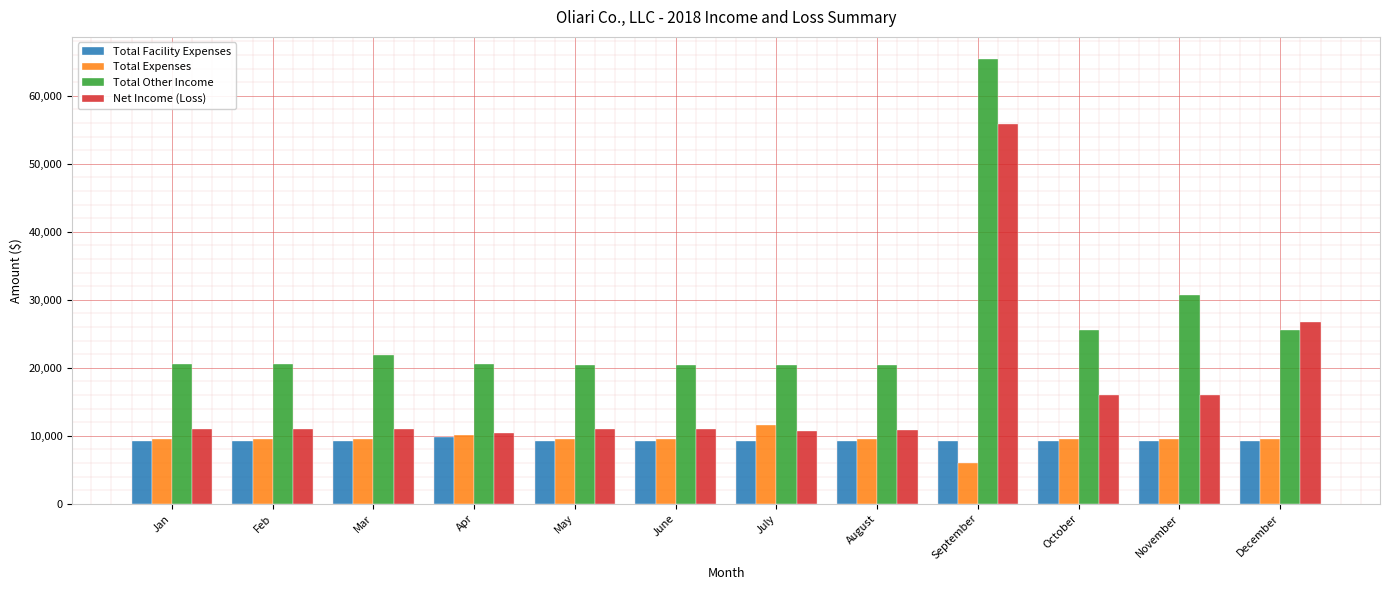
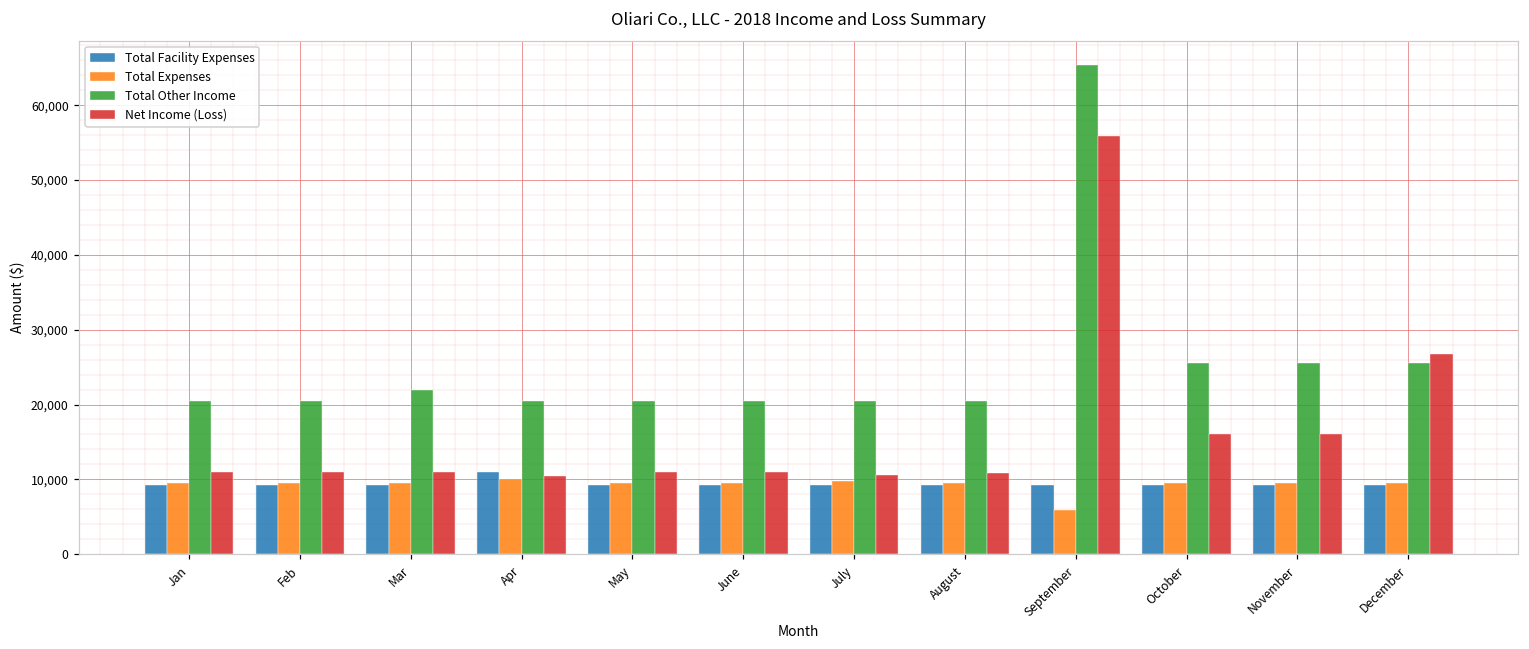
  {
    "Total Facility Expenses": {
      "Jan": "9,000",
      "Feb": "9,000",
      "Mar": "9,000",
-     "Apr": "10,000",
+     "Apr": "11,000",
      "May": "9,000",
      "June": "9,000",
      "July": "9,000",
      "August": "9,000",
      "September": "9,000",
      "October": "9,000",
      "November": "9,000",
      "December": "9,000"
    },
    "Total Expenses": {
      "Jan": "10,000",
      "Feb": "10,000",
      "Mar": "10,000",
      "Apr": "10,000",
      "May": "10,000",
      "June": "10,000",
-     "July": "12,000",
+     "July": "10,000",
      "August": "10,000",
      "September": "6,000",
      "October": "10,000",
      "November": "10,000",
      "December": "10,000"
    },
    "Total Other Income": {
      "Jan": "21,000",
      "Feb": "21,000",
      "Mar": "22,000",
      "Apr": "20,000",
      "May": "20,000",
      "June": "20,000",
      "July": "20,000",
      "August": "20,000",
      "September": "65,000",
      "October": "26,000",
-     "November": "31,000",
+     "November": "26,000",
      "December": "26,000"
    },
    "Net Income (Loss)": {
      "Jan": "11,000",
      "Feb": "11,000",
      "Mar": "11,000",
      "Apr": "10,000",
      "May": "11,000",
      "June": "11,000",
      "July": "11,000",
      "August": "11,000",
      "September": "56,000",
      "October": "16,000",
      "November": "16,000",
      "December": "27,000"
    }
  }
